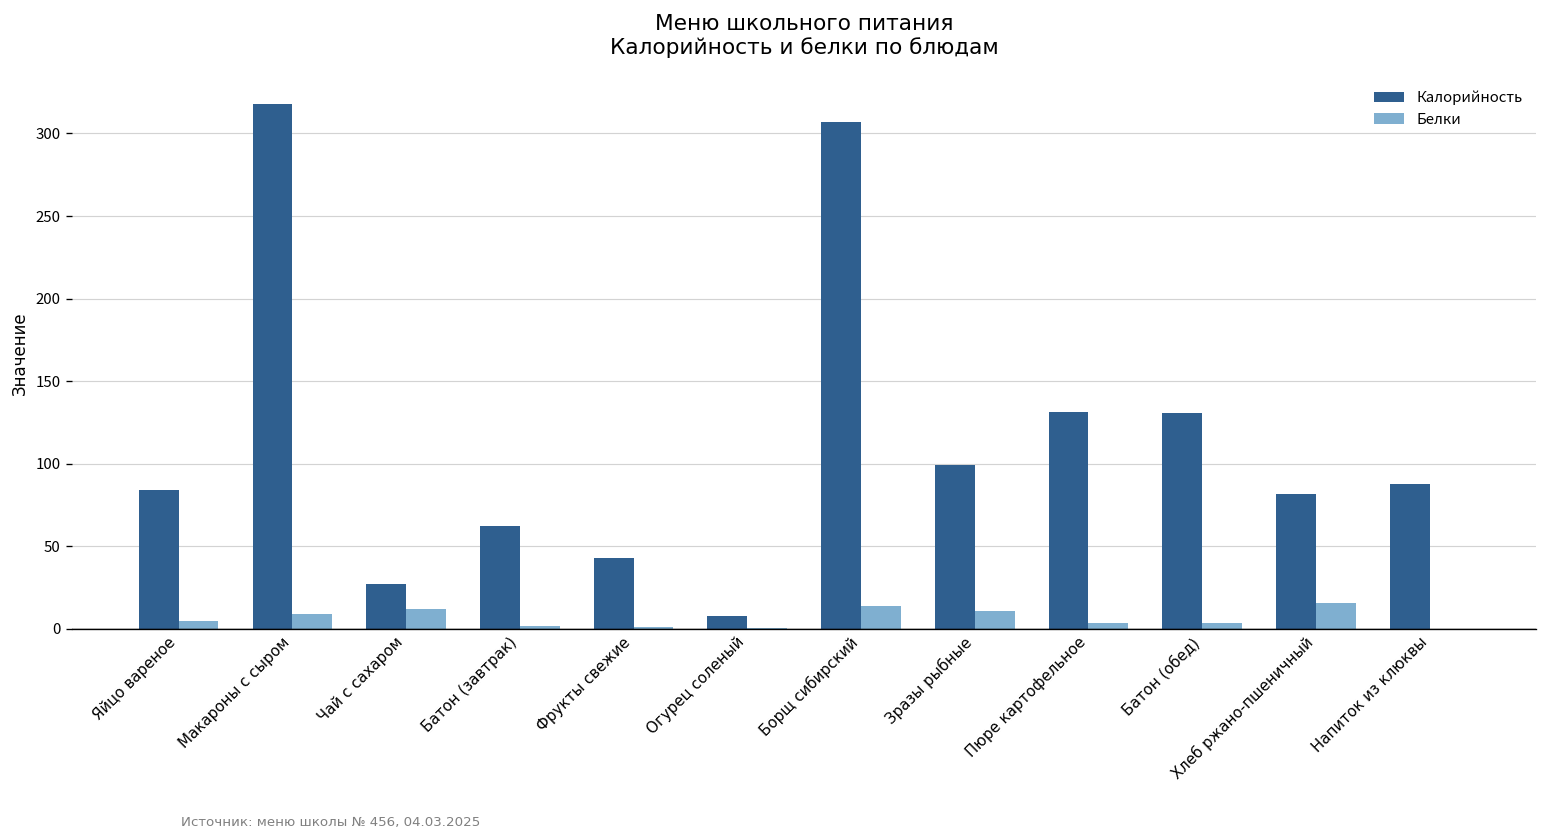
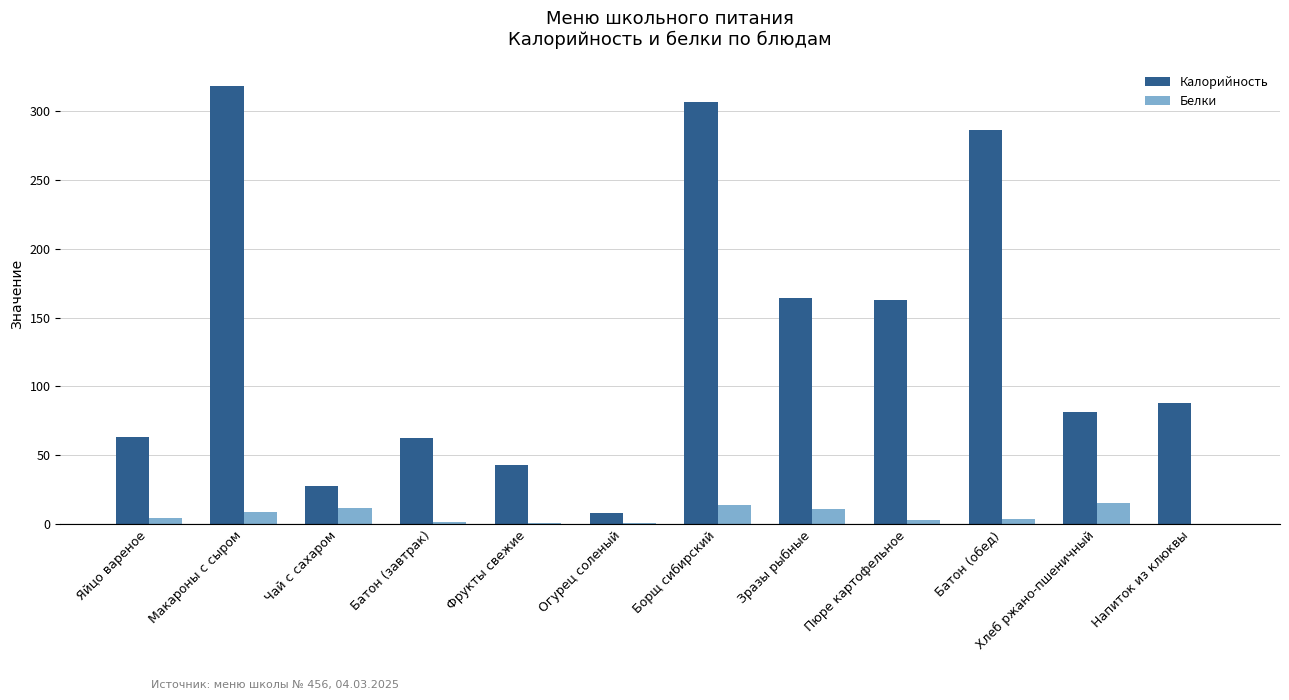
  {
    "Калорийность": {
-     "Яйцо вареное": 84,
+     "Яйцо вареное": 63,
      "Макароны с сыром": 318,
      "Чай с сахаром": 27,
      "Батон (завтрак)": 62,
      "Фрукты свежие": 43,
      "Огурец соленый": 8,
      "Борщ сибирский": 307,
-     "Зразы рыбные": 99,
-     "Пюре картофельное": 132,
-     "Батон (обед)": 131,
+     "Зразы рыбные": 164,
+     "Пюре картофельное": 163,
+     "Батон (обед)": 286,
      "Хлеб ржано-пшеничный": 82,
      "Напиток из клюквы": 88
    },
    "Белки": {
      "Яйцо вареное": 5,
      "Макароны с сыром": 9,
      "Чай с сахаром": 12,
      "Борщ сибирский": 14,
      "Зразы рыбные": 11,
      "Пюре картофельное": 3,
      "Батон (обед)": 4,
      "Хлеб ржано-пшеничный": 15
    }
  }
